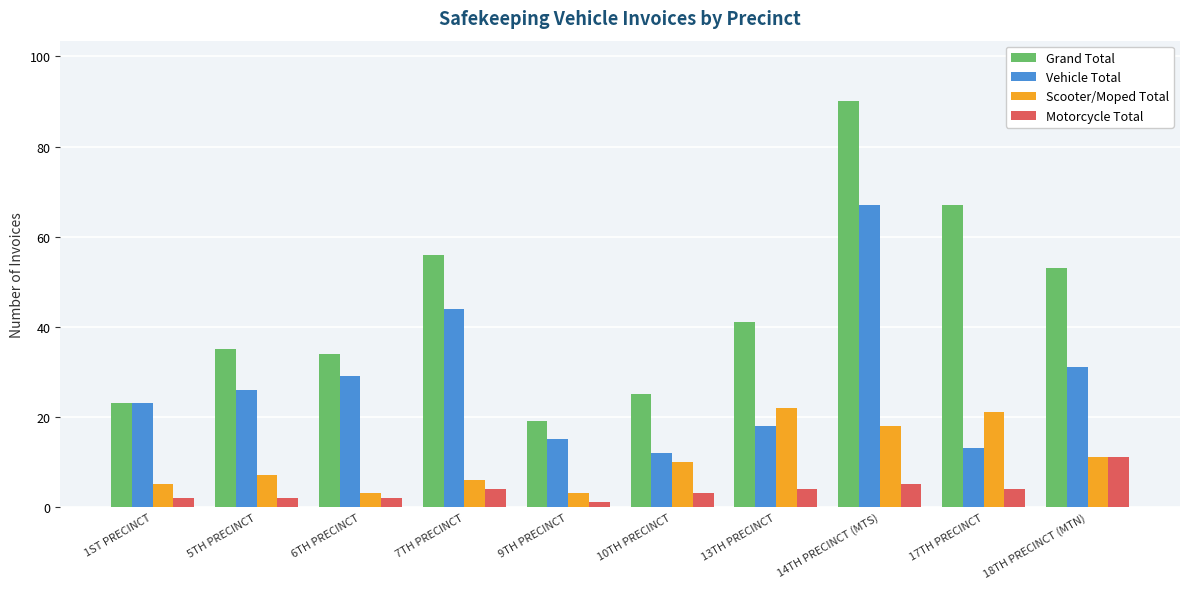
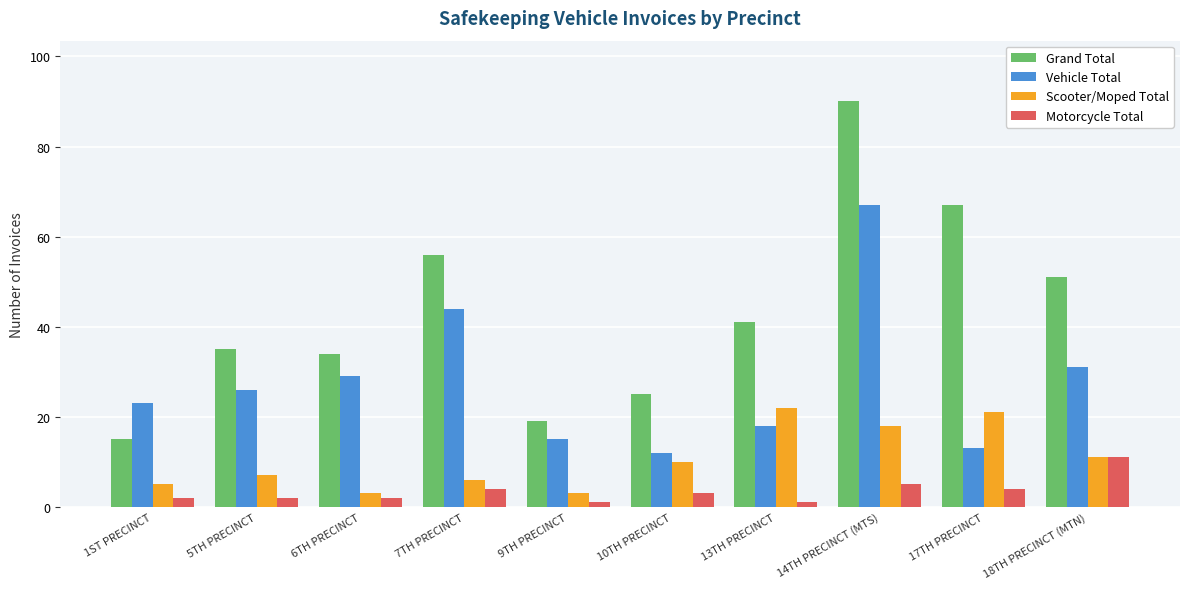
  {
    "Grand Total": {
-     "1ST PRECINCT": 23,
+     "1ST PRECINCT": 15,
      "5TH PRECINCT": 35,
      "6TH PRECINCT": 34,
      "7TH PRECINCT": 56,
      "9TH PRECINCT": 19,
      "10TH PRECINCT": 25,
      "13TH PRECINCT": 41,
      "14TH PRECINCT (MTS)": 90,
      "17TH PRECINCT": 67,
-     "18TH PRECINCT (MTN)": 53
+     "18TH PRECINCT (MTN)": 51
    },
    "Vehicle Total": {
      "1ST PRECINCT": 23,
      "5TH PRECINCT": 26,
      "6TH PRECINCT": 29,
      "7TH PRECINCT": 44,
      "9TH PRECINCT": 15,
      "10TH PRECINCT": 12,
      "13TH PRECINCT": 18,
      "14TH PRECINCT (MTS)": 67,
      "17TH PRECINCT": 13,
      "18TH PRECINCT (MTN)": 31
    },
    "Scooter/Moped Total": {
      "1ST PRECINCT": 5,
      "5TH PRECINCT": 7,
      "6TH PRECINCT": 3,
      "7TH PRECINCT": 6,
      "9TH PRECINCT": 3,
      "10TH PRECINCT": 10,
      "13TH PRECINCT": 22,
      "14TH PRECINCT (MTS)": 18,
      "17TH PRECINCT": 21,
      "18TH PRECINCT (MTN)": 11
    },
    "Motorcycle Total": {
      "1ST PRECINCT": 2,
      "5TH PRECINCT": 2,
      "6TH PRECINCT": 2,
      "7TH PRECINCT": 4,
      "9TH PRECINCT": 1,
      "10TH PRECINCT": 3,
-     "13TH PRECINCT": 4,
+     "13TH PRECINCT": 1,
      "14TH PRECINCT (MTS)": 5,
      "17TH PRECINCT": 4,
      "18TH PRECINCT (MTN)": 11
    }
  }
